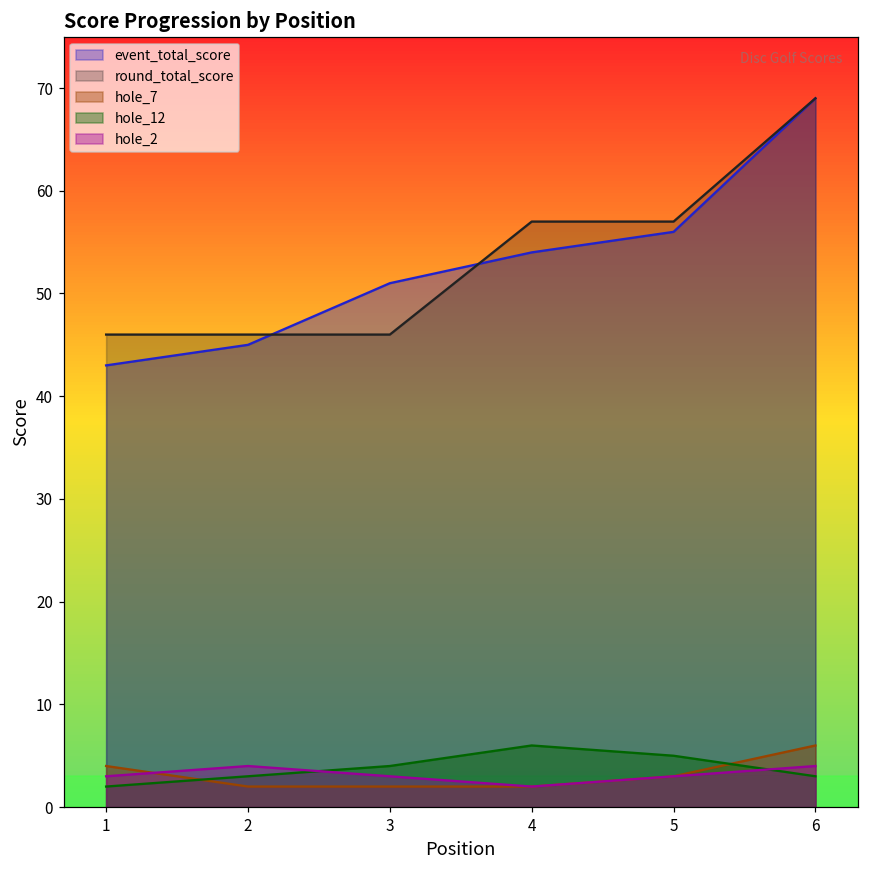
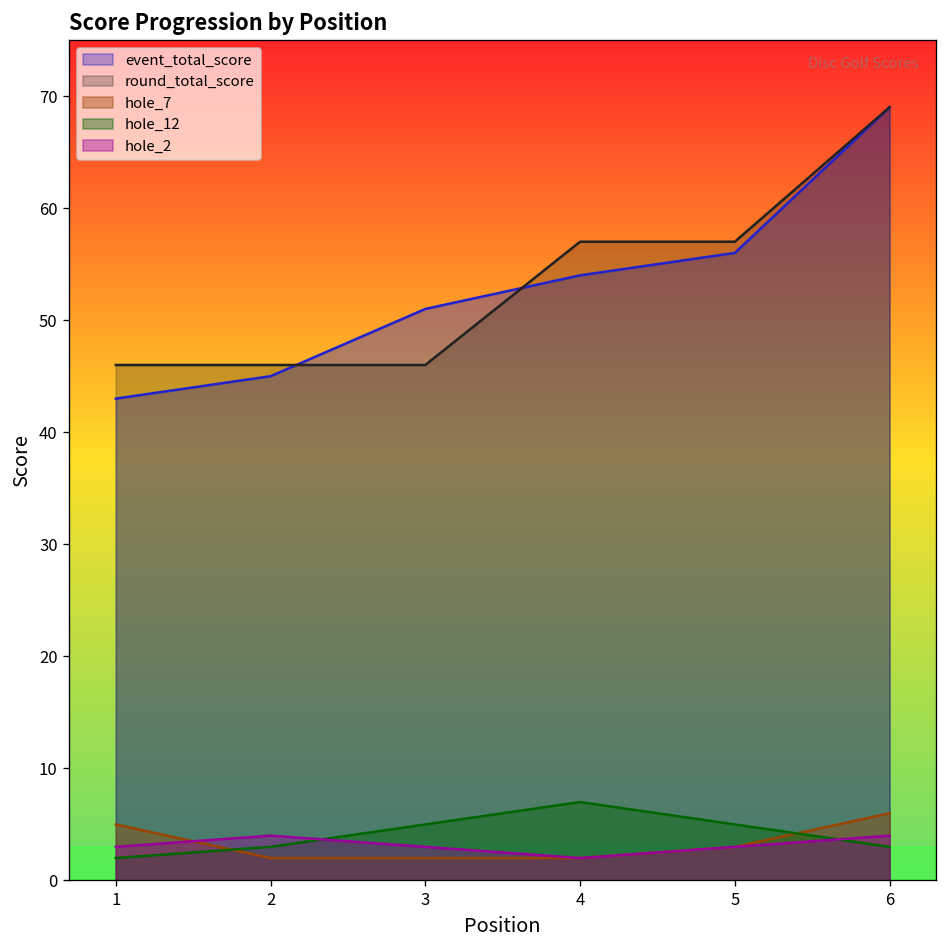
  {
    "event_total_score": {
      "1": 43,
      "2": 45,
      "3": 51,
      "4": 54,
      "5": 56
    },
    "round_total_score": {
      "1": 46,
      "2": 46,
      "3": 46,
      "4": 57,
      "5": 57
    },
    "hole_7": {
-     "1": 4,
+     "1": 5,
      "6": 6
    },
    "hole_12": {
-     "3": 4,
-     "4": 6,
+     "3": 5,
+     "4": 7,
      "5": 5
    },
    "hole_2": {
      "2": 4,
      "6": 4
    }
  }
